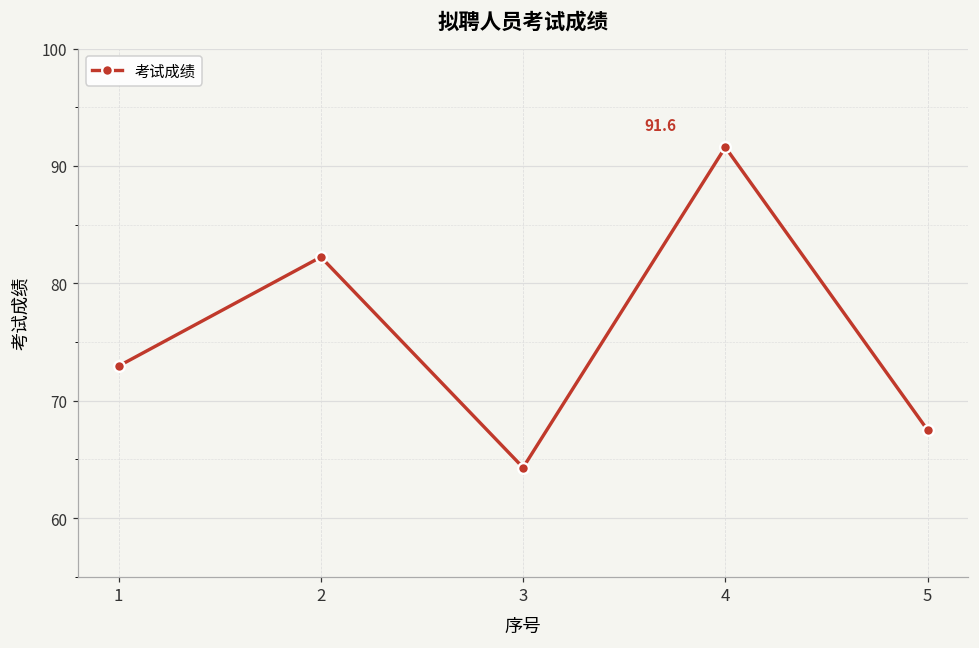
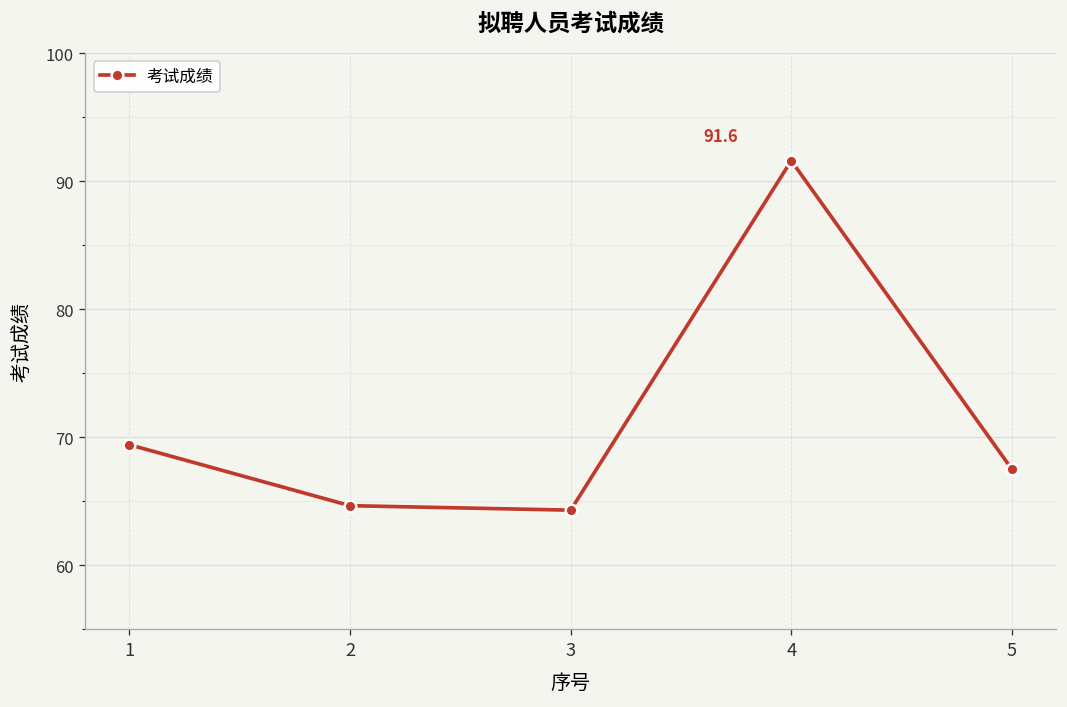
  {
-   "1": 73.0,
-   "2": 82.2,
+   "1": 69.4,
+   "2": 64.7,
    "3": 64.3,
    "4": 91.6,
    "5": 67.5
  }
